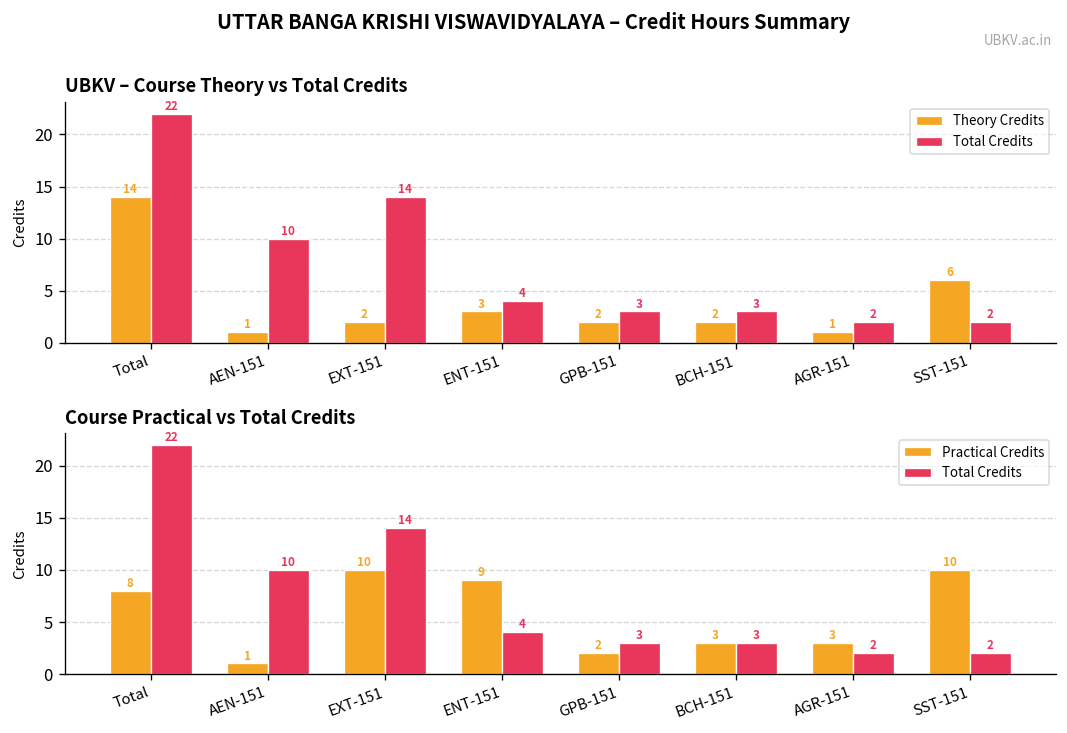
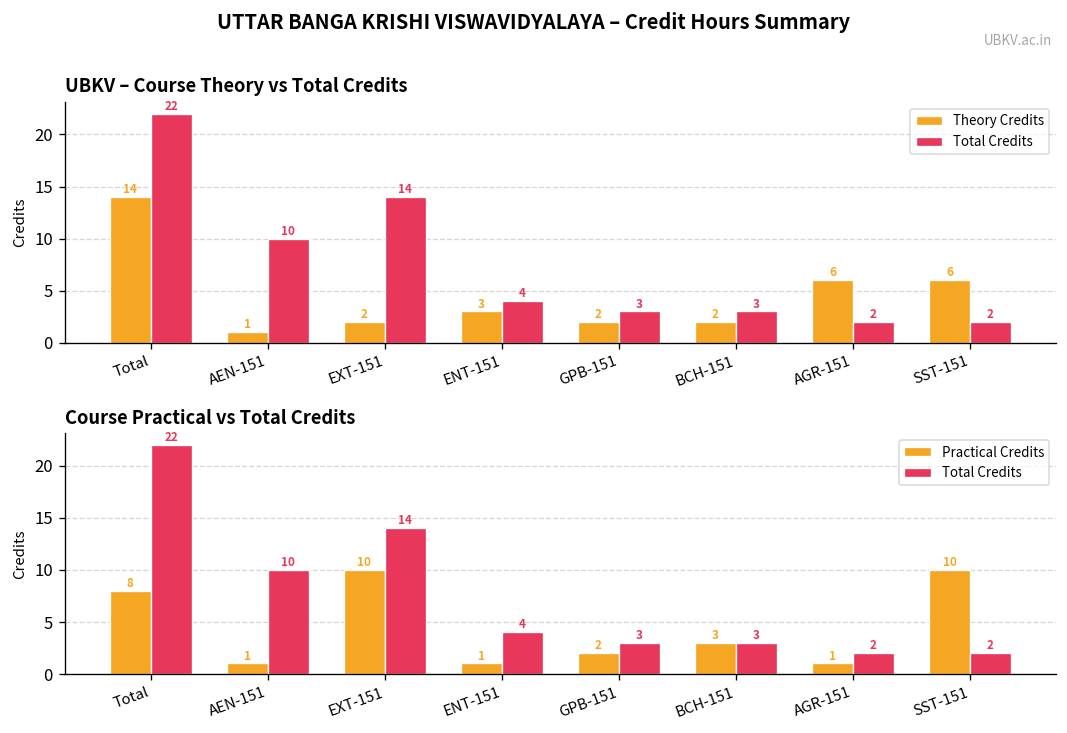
  {
    "UBKV – Course Theory vs Total Credits": {
      "Theory Credits": {
        "Total": 14,
        "AEN-151": 1,
        "EXT-151": 2,
        "ENT-151": 3,
        "GPB-151": 2,
        "BCH-151": 2,
-       "AGR-151": 1,
+       "AGR-151": 6,
        "SST-151": 6
      },
      "Total Credits": {
        "Total": 22,
        "AEN-151": 10,
        "EXT-151": 14,
        "ENT-151": 4,
        "GPB-151": 3,
        "BCH-151": 3,
        "AGR-151": 2,
        "SST-151": 2
      }
    },
    "Course Practical vs Total Credits": {
      "Practical Credits": {
        "Total": 8,
        "AEN-151": 1,
        "EXT-151": 10,
-       "ENT-151": 9,
+       "ENT-151": 1,
        "GPB-151": 2,
        "BCH-151": 3,
-       "AGR-151": 3,
+       "AGR-151": 1,
        "SST-151": 10
      },
      "Total Credits": {
        "Total": 22,
        "AEN-151": 10,
        "EXT-151": 14,
        "ENT-151": 4,
        "GPB-151": 3,
        "BCH-151": 3,
        "AGR-151": 2,
        "SST-151": 2
      }
    }
  }
